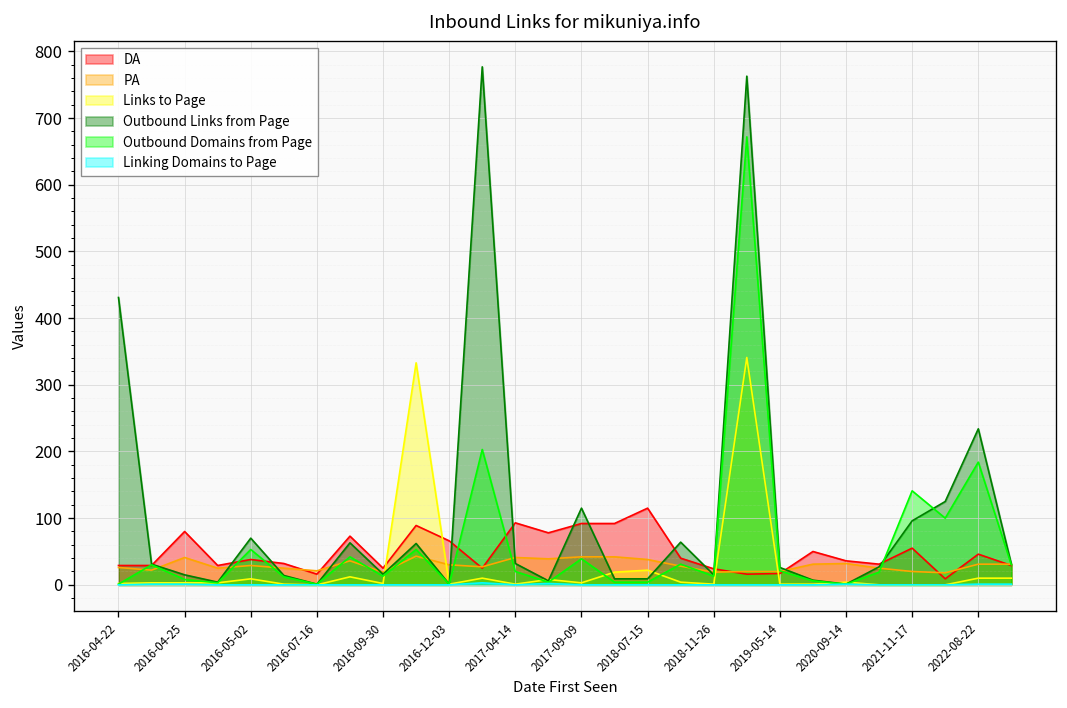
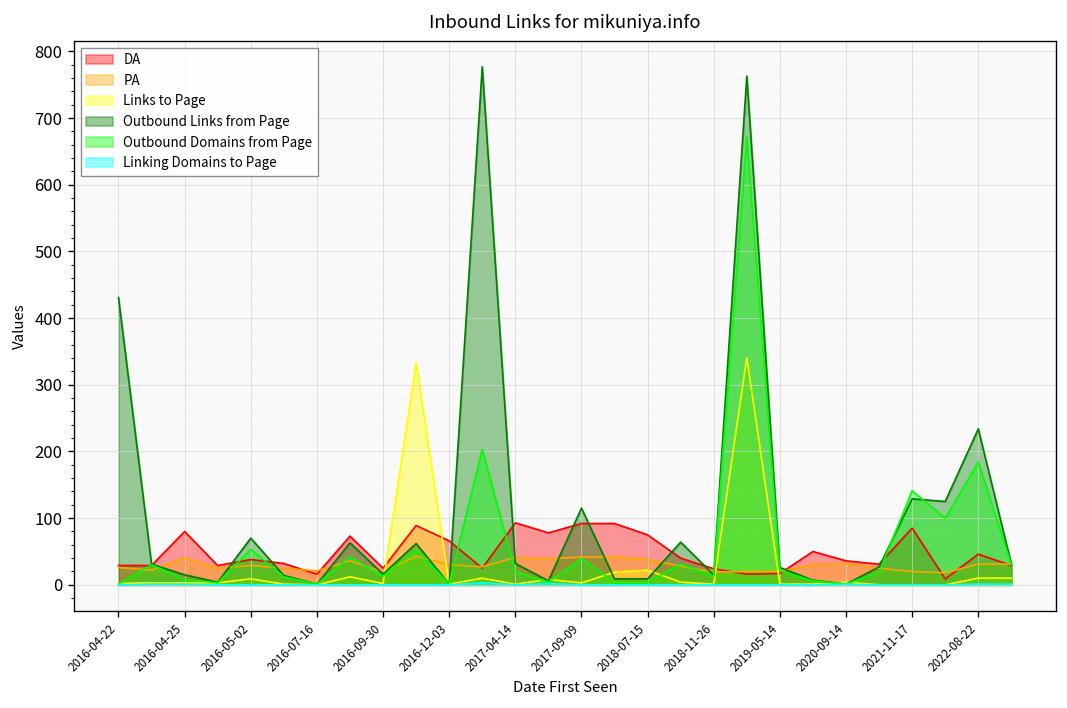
  {
    "DA": {
      "2016-04-25": 80,
      "2016-05-02": 40,
      "2016-07-16": 20,
      "2016-09-30": 30,
      "2016-12-03": 70,
      "2017-04-14": 90,
      "2017-09-09": 90,
-     "2018-07-15": 120,
+     "2018-07-15": 80,
      "2018-11-26": 20,
-     "2021-11-17": 60
+     "2021-11-17": 90
    },
    "Outbound Links from Page": {
      "2016-04-22": 430,
      "2016-04-25": 20,
      "2016-05-02": 70,
      "2017-04-14": 30,
      "2017-09-09": 120,
      "2018-07-15": 10,
      "2019-05-14": 30,
-     "2021-11-17": 100
+     "2021-11-17": 130
    },
    "Outbound Domains from Page": {
      "2016-04-25": 10,
      "2016-05-02": 50,
      "2017-04-14": 20,
      "2021-11-17": 140
    },
    "Linking Domains to Page": {
      "2016-05-02": 0
    }
  }
